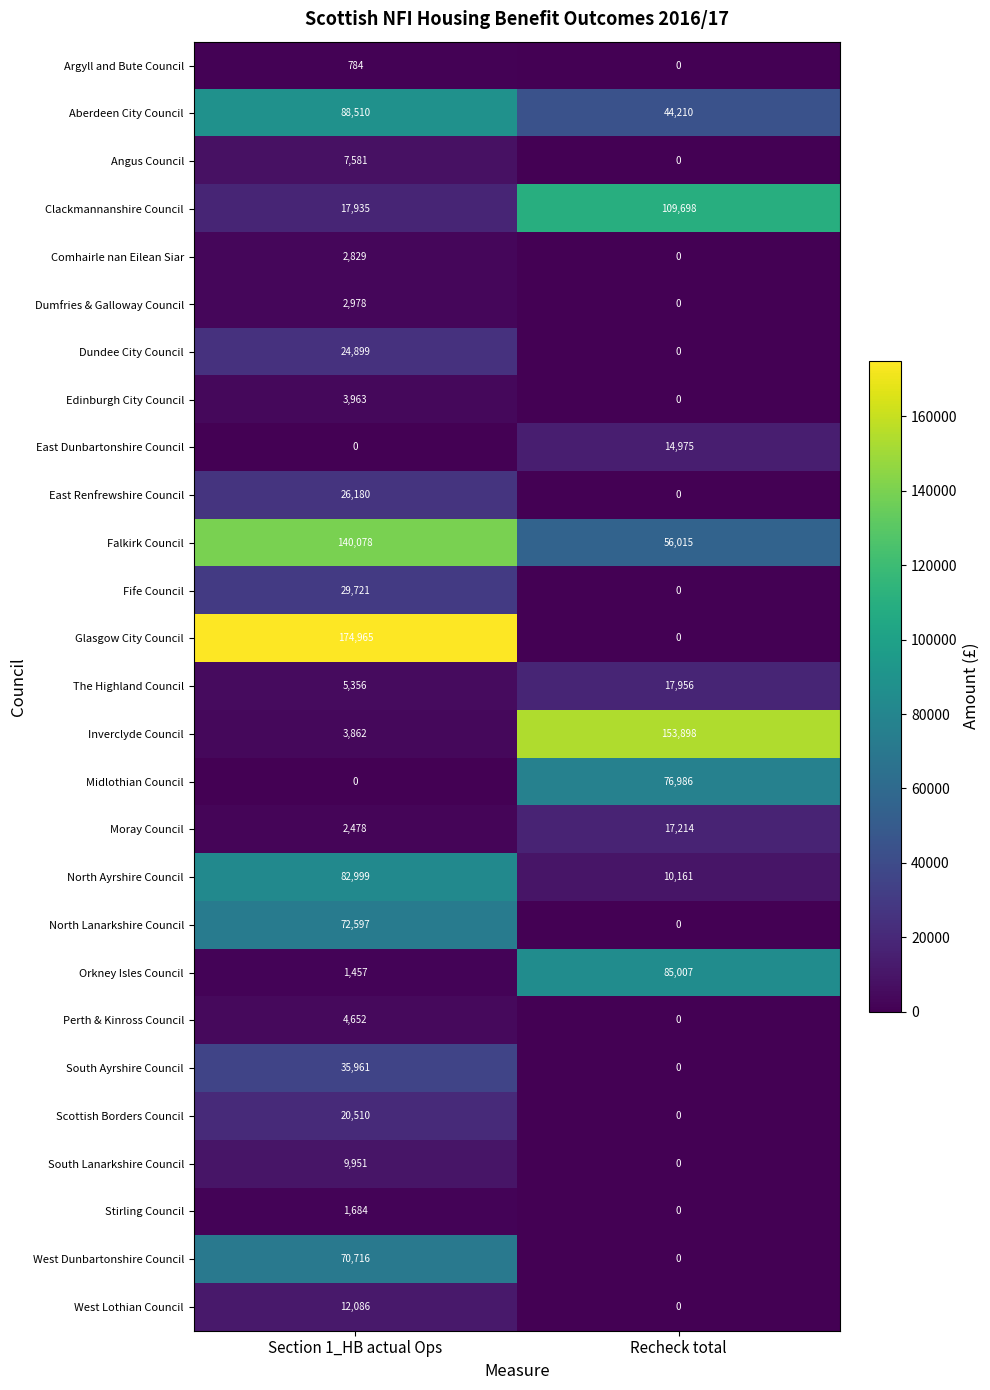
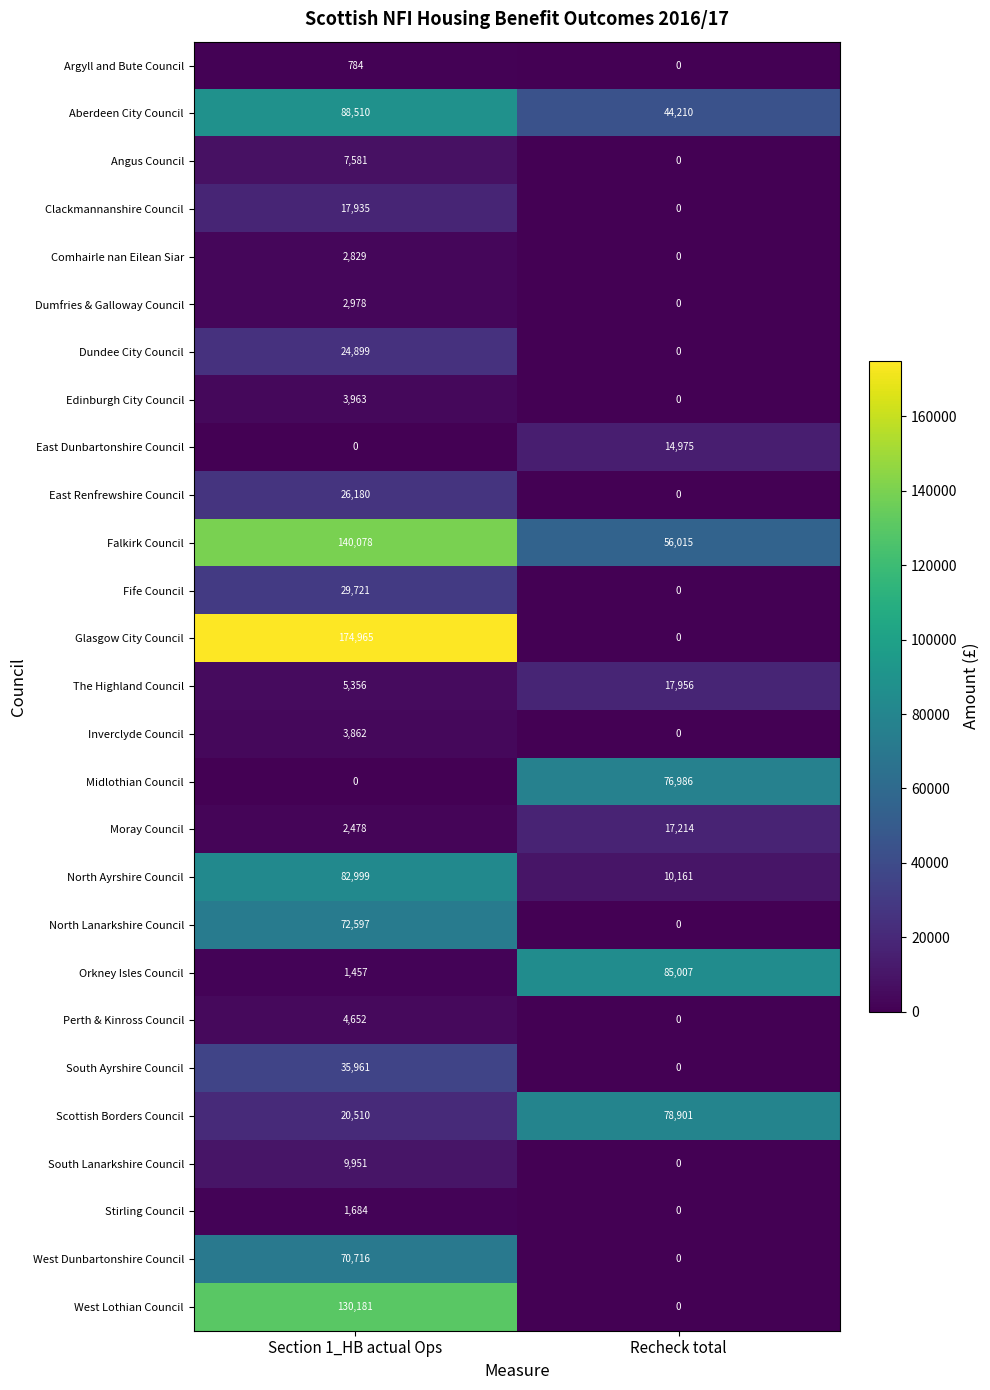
  {
    "Argyll and Bute Council": {
      "Section 1_HB actual Ops": "784",
      "Recheck total": "0"
    },
    "Aberdeen City Council": {
      "Section 1_HB actual Ops": "88,510",
      "Recheck total": "44,210"
    },
    "Angus Council": {
      "Section 1_HB actual Ops": "7,581",
      "Recheck total": "0"
    },
    "Clackmannanshire Council": {
      "Section 1_HB actual Ops": "17,935",
-     "Recheck total": "109,698"
+     "Recheck total": "0"
    },
    "Comhairle nan Eilean Siar": {
      "Section 1_HB actual Ops": "2,829",
      "Recheck total": "0"
    },
    "Dumfries & Galloway Council": {
      "Section 1_HB actual Ops": "2,978",
      "Recheck total": "0"
    },
    "Dundee City Council": {
      "Section 1_HB actual Ops": "24,899",
      "Recheck total": "0"
    },
    "Edinburgh City Council": {
      "Section 1_HB actual Ops": "3,963",
      "Recheck total": "0"
    },
    "East Dunbartonshire Council": {
      "Section 1_HB actual Ops": "0",
      "Recheck total": "14,975"
    },
    "East Renfrewshire Council": {
      "Section 1_HB actual Ops": "26,180",
      "Recheck total": "0"
    },
    "Falkirk Council": {
      "Section 1_HB actual Ops": "140,078",
      "Recheck total": "56,015"
    },
    "Fife Council": {
      "Section 1_HB actual Ops": "29,721",
      "Recheck total": "0"
    },
    "Glasgow City Council": {
      "Section 1_HB actual Ops": "174,965",
      "Recheck total": "0"
    },
    "The Highland Council": {
      "Section 1_HB actual Ops": "5,356",
      "Recheck total": "17,956"
    },
    "Inverclyde Council": {
      "Section 1_HB actual Ops": "3,862",
-     "Recheck total": "153,898"
+     "Recheck total": "0"
    },
    "Midlothian Council": {
      "Section 1_HB actual Ops": "0",
      "Recheck total": "76,986"
    },
    "Moray Council": {
      "Section 1_HB actual Ops": "2,478",
      "Recheck total": "17,214"
    },
    "North Ayrshire Council": {
      "Section 1_HB actual Ops": "82,999",
      "Recheck total": "10,161"
    },
    "North Lanarkshire Council": {
      "Section 1_HB actual Ops": "72,597",
      "Recheck total": "0"
    },
    "Orkney Isles Council": {
      "Section 1_HB actual Ops": "1,457",
      "Recheck total": "85,007"
    },
    "Perth & Kinross Council": {
      "Section 1_HB actual Ops": "4,652",
      "Recheck total": "0"
    },
    "South Ayrshire Council": {
      "Section 1_HB actual Ops": "35,961",
      "Recheck total": "0"
    },
    "Scottish Borders Council": {
      "Section 1_HB actual Ops": "20,510",
-     "Recheck total": "0"
+     "Recheck total": "78,901"
    },
    "South Lanarkshire Council": {
      "Section 1_HB actual Ops": "9,951",
      "Recheck total": "0"
    },
    "Stirling Council": {
      "Section 1_HB actual Ops": "1,684",
      "Recheck total": "0"
    },
    "West Dunbartonshire Council": {
      "Section 1_HB actual Ops": "70,716",
      "Recheck total": "0"
    },
    "West Lothian Council": {
-     "Section 1_HB actual Ops": "12,086",
+     "Section 1_HB actual Ops": "130,181",
      "Recheck total": "0"
    }
  }
